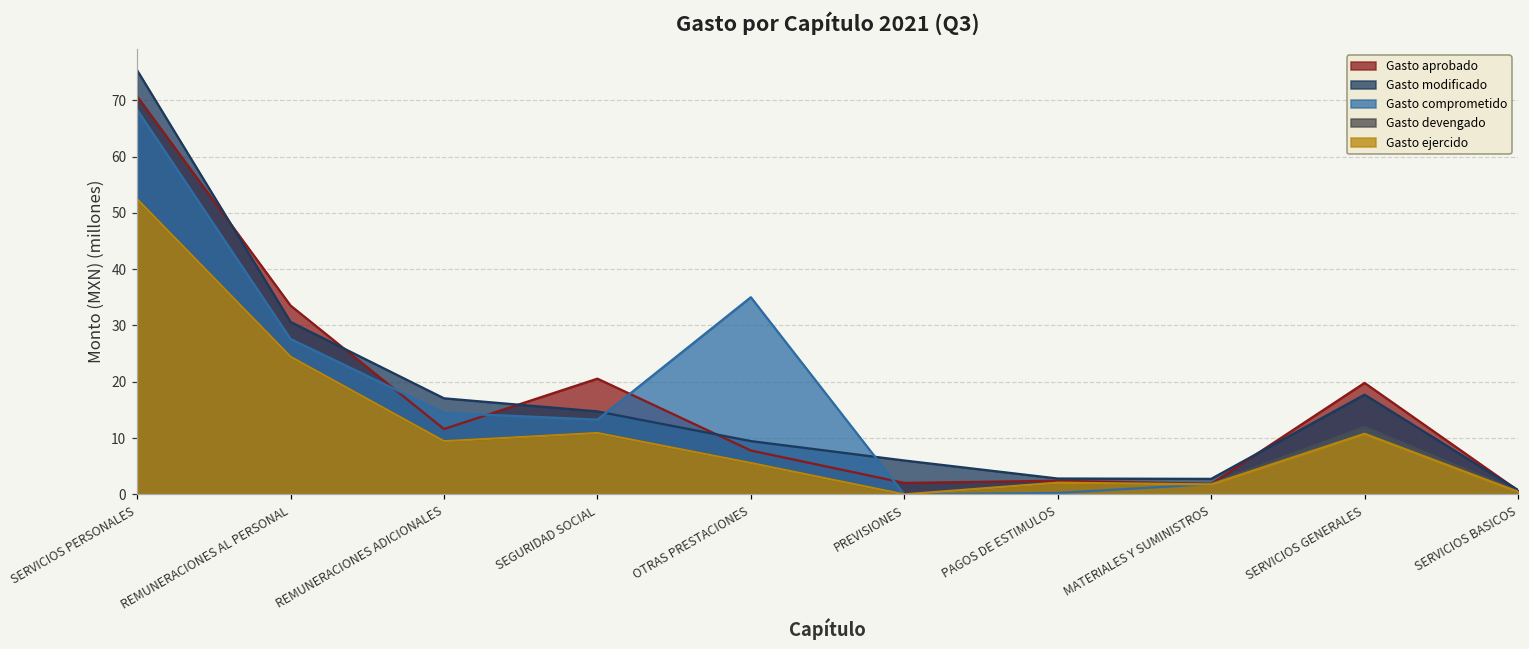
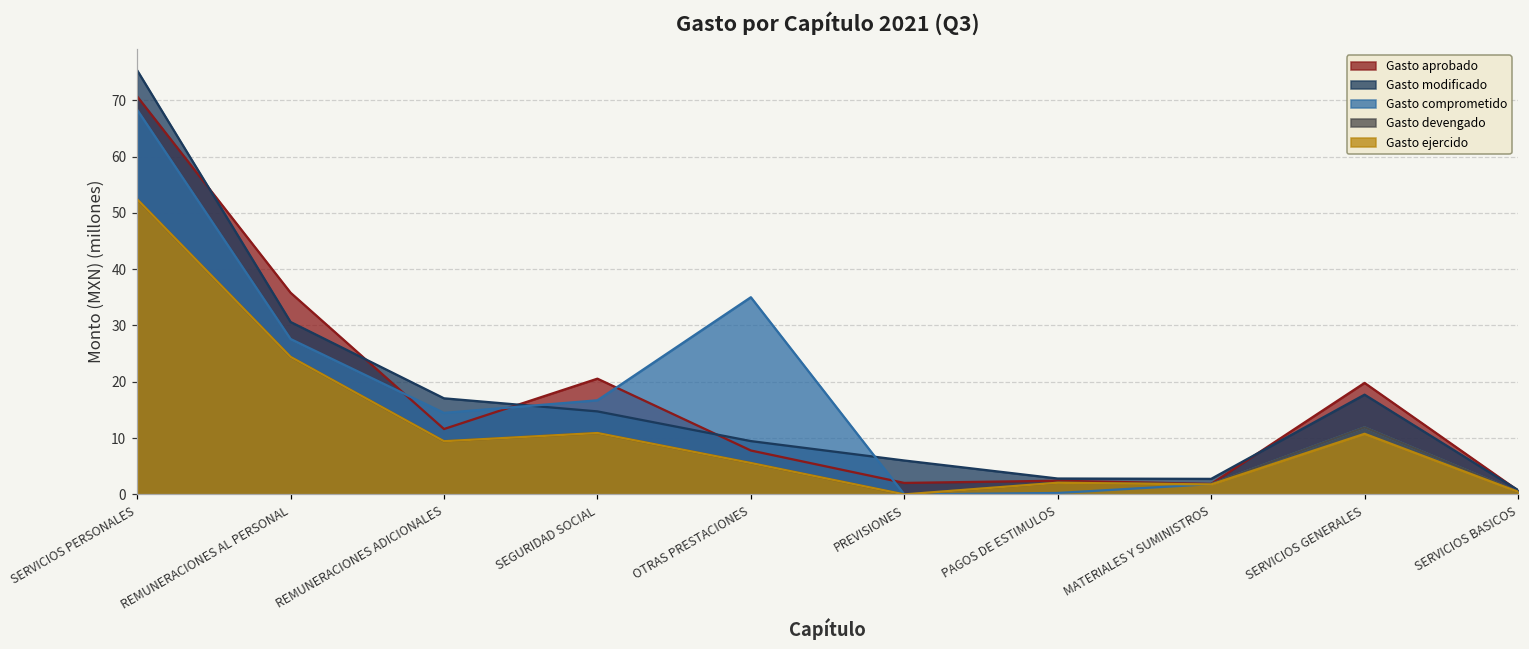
  {
    "Gasto aprobado": {
      "SERVICIOS PERSONALES": 71,
-     "REMUNERACIONES AL PERSONAL": 34,
+     "REMUNERACIONES AL PERSONAL": 36,
      "REMUNERACIONES ADICIONALES": 12,
      "SEGURIDAD SOCIAL": 21,
      "OTRAS PRESTACIONES": 8,
      "PREVISIONES": 2,
      "SERVICIOS GENERALES": 20
    },
    "Gasto comprometido": {
      "SERVICIOS PERSONALES": 68,
      "REMUNERACIONES AL PERSONAL": 28,
      "REMUNERACIONES ADICIONALES": 14,
-     "SEGURIDAD SOCIAL": 13,
+     "SEGURIDAD SOCIAL": 17,
      "OTRAS PRESTACIONES": 35,
      "PAGOS DE ESTIMULOS": 0
    },
    "Gasto ejercido": {
      "SERVICIOS GENERALES": 11
    }
  }
